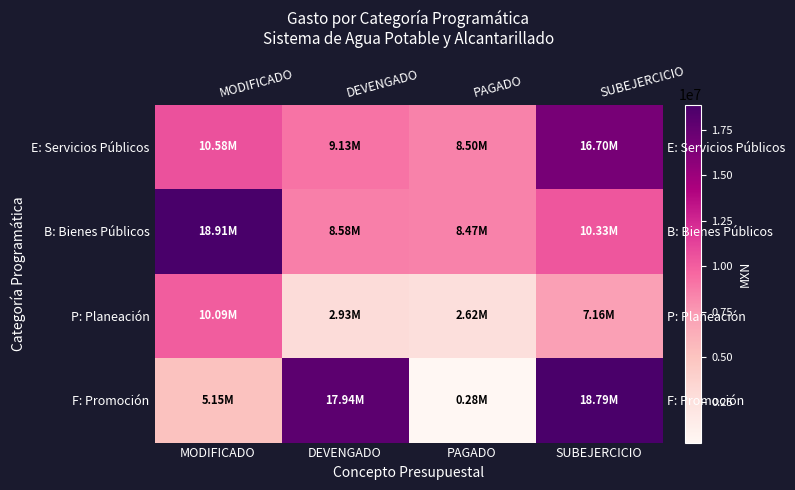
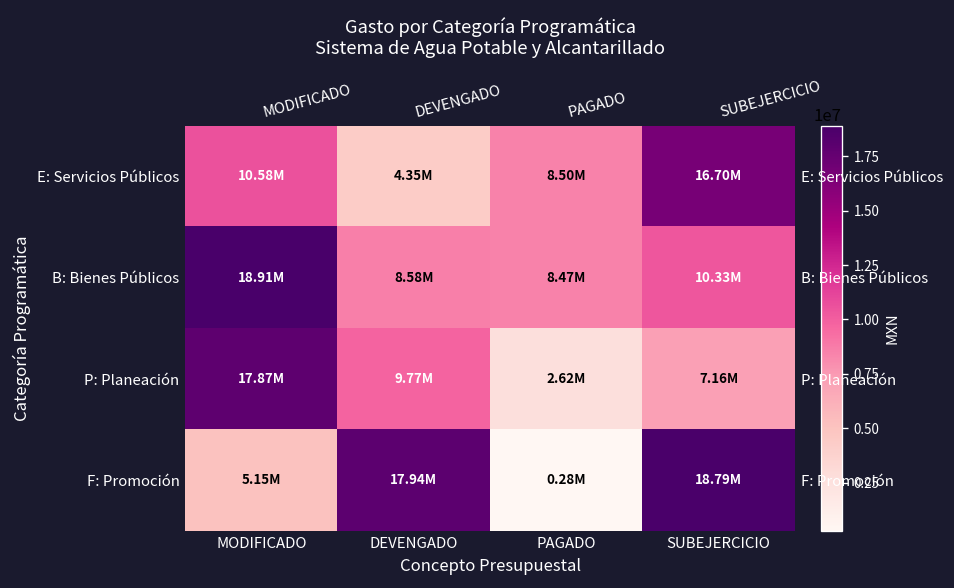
  {
    "E: Servicios Públicos": {
      "MODIFICADO": "10.58M",
-     "DEVENGADO": "9.13M",
+     "DEVENGADO": "4.35M",
      "PAGADO": "8.50M",
      "SUBEJERCICIO": "16.70M"
    },
    "B: Bienes Públicos": {
      "MODIFICADO": "18.91M",
      "DEVENGADO": "8.58M",
      "PAGADO": "8.47M",
      "SUBEJERCICIO": "10.33M"
    },
    "P: Planeación": {
-     "MODIFICADO": "10.09M",
-     "DEVENGADO": "2.93M",
+     "MODIFICADO": "17.87M",
+     "DEVENGADO": "9.77M",
      "PAGADO": "2.62M",
      "SUBEJERCICIO": "7.16M"
    },
    "F: Promoción": {
      "MODIFICADO": "5.15M",
      "DEVENGADO": "17.94M",
      "PAGADO": "0.28M",
      "SUBEJERCICIO": "18.79M"
    }
  }
